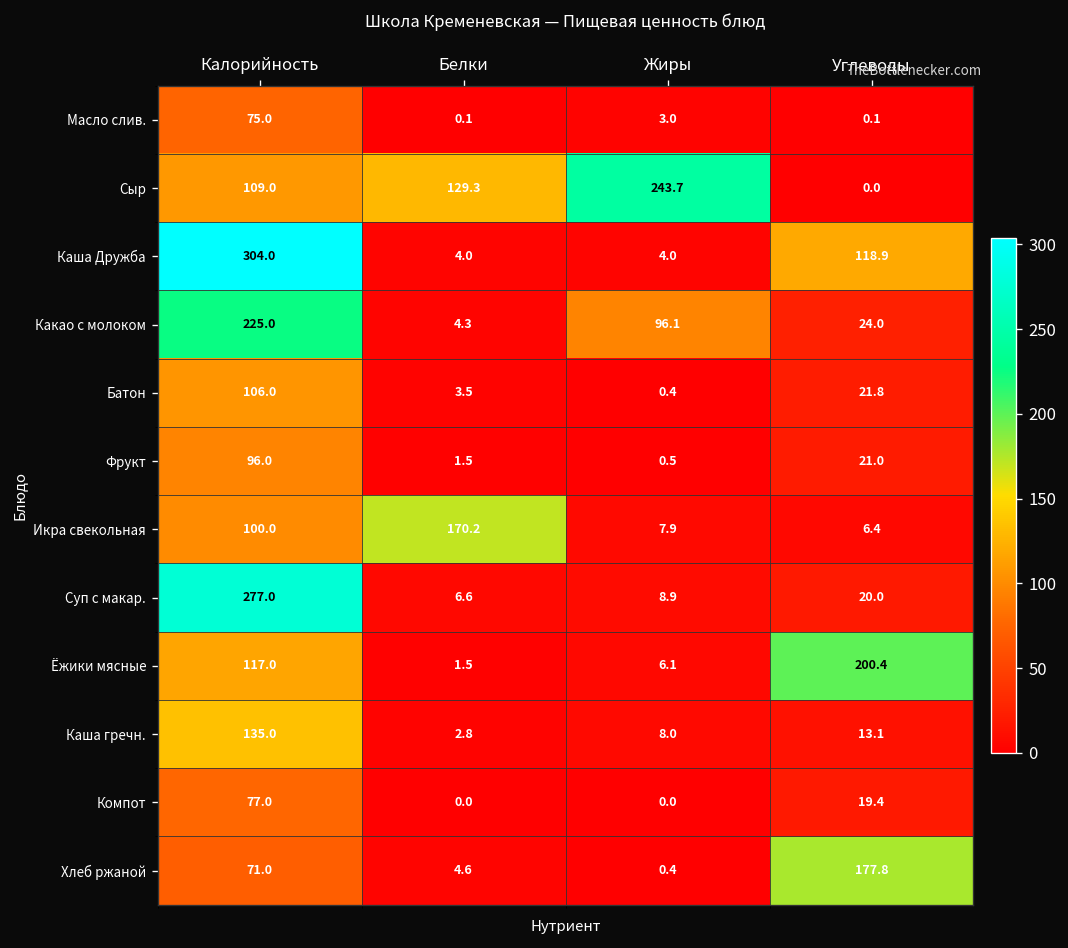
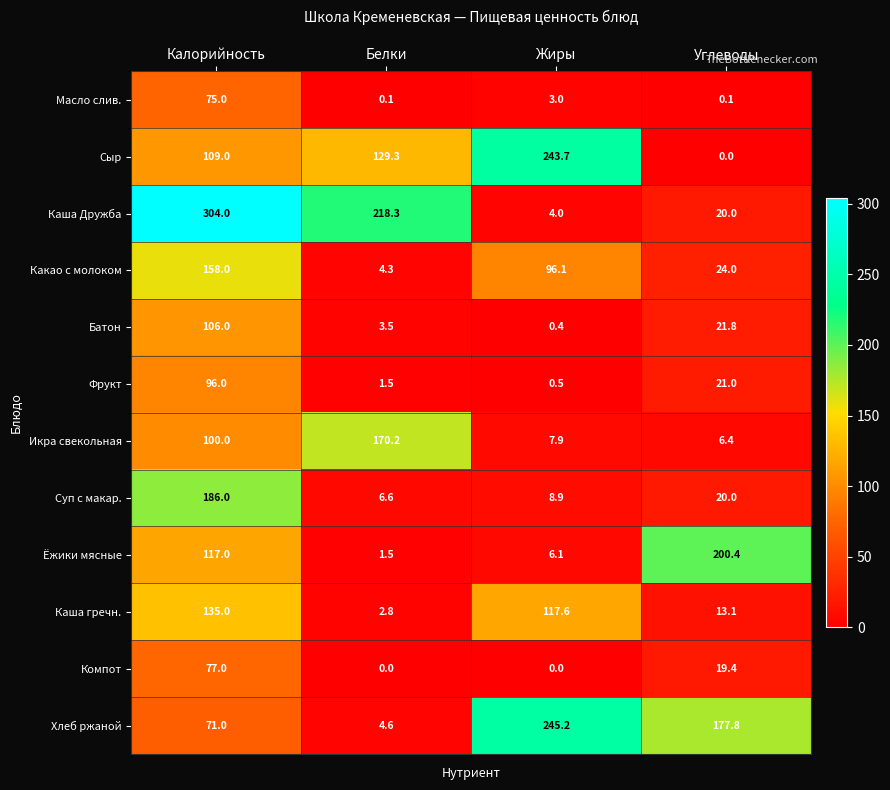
  {
    "Масло слив.": {
      "Калорийность": 75.0,
      "Белки": 0.1,
      "Жиры": 3.0,
      "Углеводы": 0.1
    },
    "Сыр": {
      "Калорийность": 109.0,
      "Белки": 129.3,
      "Жиры": 243.7,
      "Углеводы": 0.0
    },
    "Каша Дружба": {
      "Калорийность": 304.0,
-     "Белки": 4.0,
+     "Белки": 218.3,
      "Жиры": 4.0,
-     "Углеводы": 118.9
+     "Углеводы": 20.0
    },
    "Какао с молоком": {
-     "Калорийность": 225.0,
+     "Калорийность": 158.0,
      "Белки": 4.3,
      "Жиры": 96.1,
      "Углеводы": 24.0
    },
    "Батон": {
      "Калорийность": 106.0,
      "Белки": 3.5,
      "Жиры": 0.4,
      "Углеводы": 21.8
    },
    "Фрукт": {
      "Калорийность": 96.0,
      "Белки": 1.5,
      "Жиры": 0.5,
      "Углеводы": 21.0
    },
    "Икра свекольная": {
      "Калорийность": 100.0,
      "Белки": 170.2,
      "Жиры": 7.9,
      "Углеводы": 6.4
    },
    "Суп с макар.": {
-     "Калорийность": 277.0,
+     "Калорийность": 186.0,
      "Белки": 6.6,
      "Жиры": 8.9,
      "Углеводы": 20.0
    },
    "Ёжики мясные": {
      "Калорийность": 117.0,
      "Белки": 1.5,
      "Жиры": 6.1,
      "Углеводы": 200.4
    },
    "Каша гречн.": {
      "Калорийность": 135.0,
      "Белки": 2.8,
-     "Жиры": 8.0,
+     "Жиры": 117.6,
      "Углеводы": 13.1
    },
    "Компот": {
      "Калорийность": 77.0,
      "Белки": 0.0,
      "Жиры": 0.0,
      "Углеводы": 19.4
    },
    "Хлеб ржаной": {
      "Калорийность": 71.0,
      "Белки": 4.6,
-     "Жиры": 0.4,
+     "Жиры": 245.2,
      "Углеводы": 177.8
    }
  }
